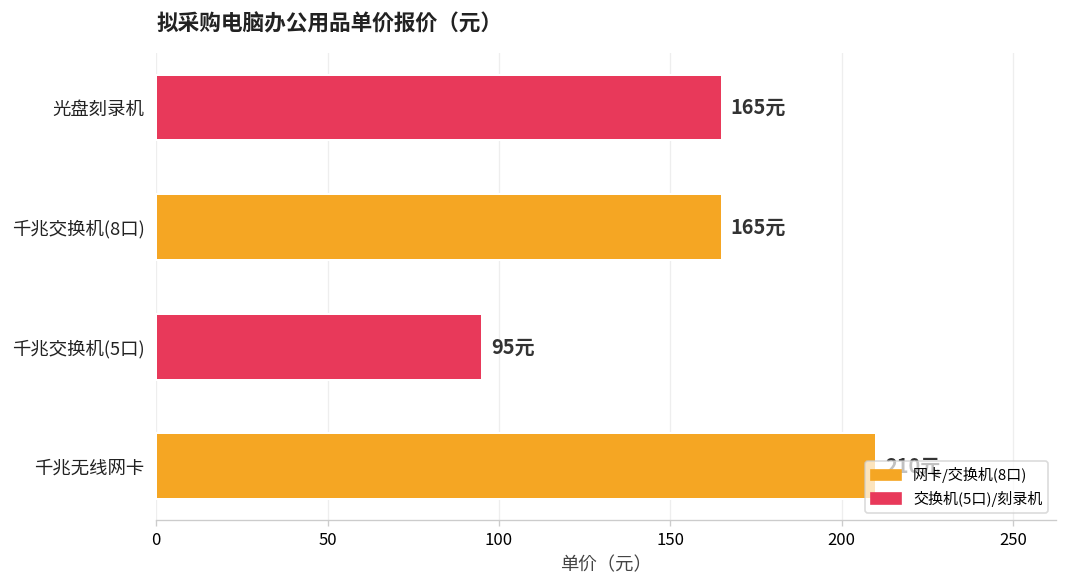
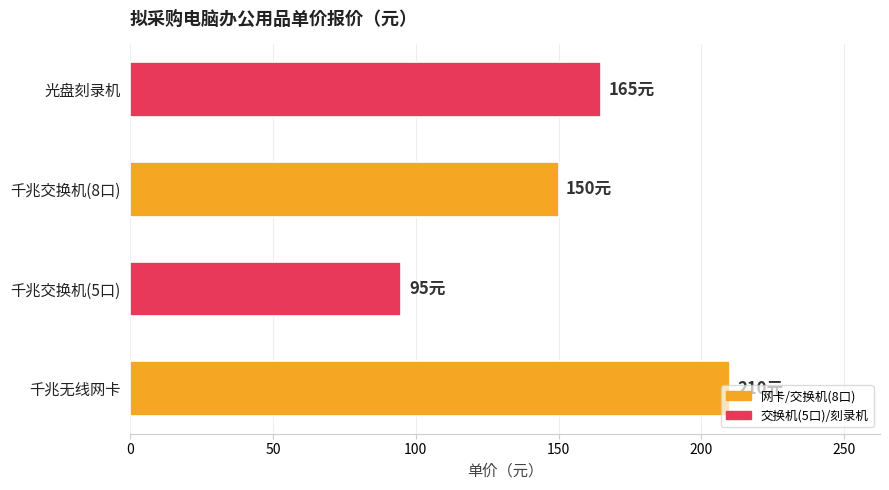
  {
    "光盘刻录机": "165元",
-   "千兆交换机(8口)": "165元",
+   "千兆交换机(8口)": "150元",
    "千兆交换机(5口)": "95元"
  }
